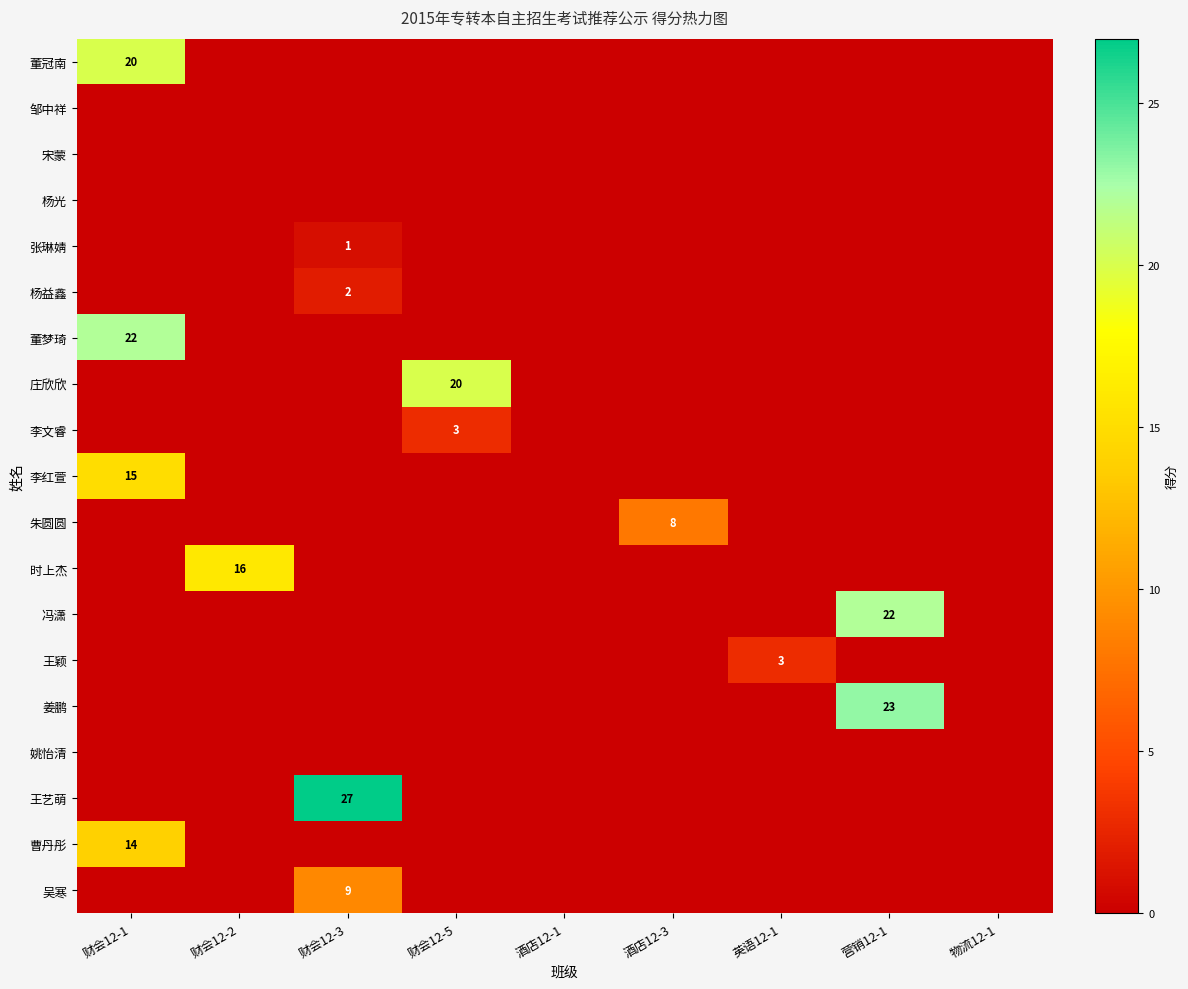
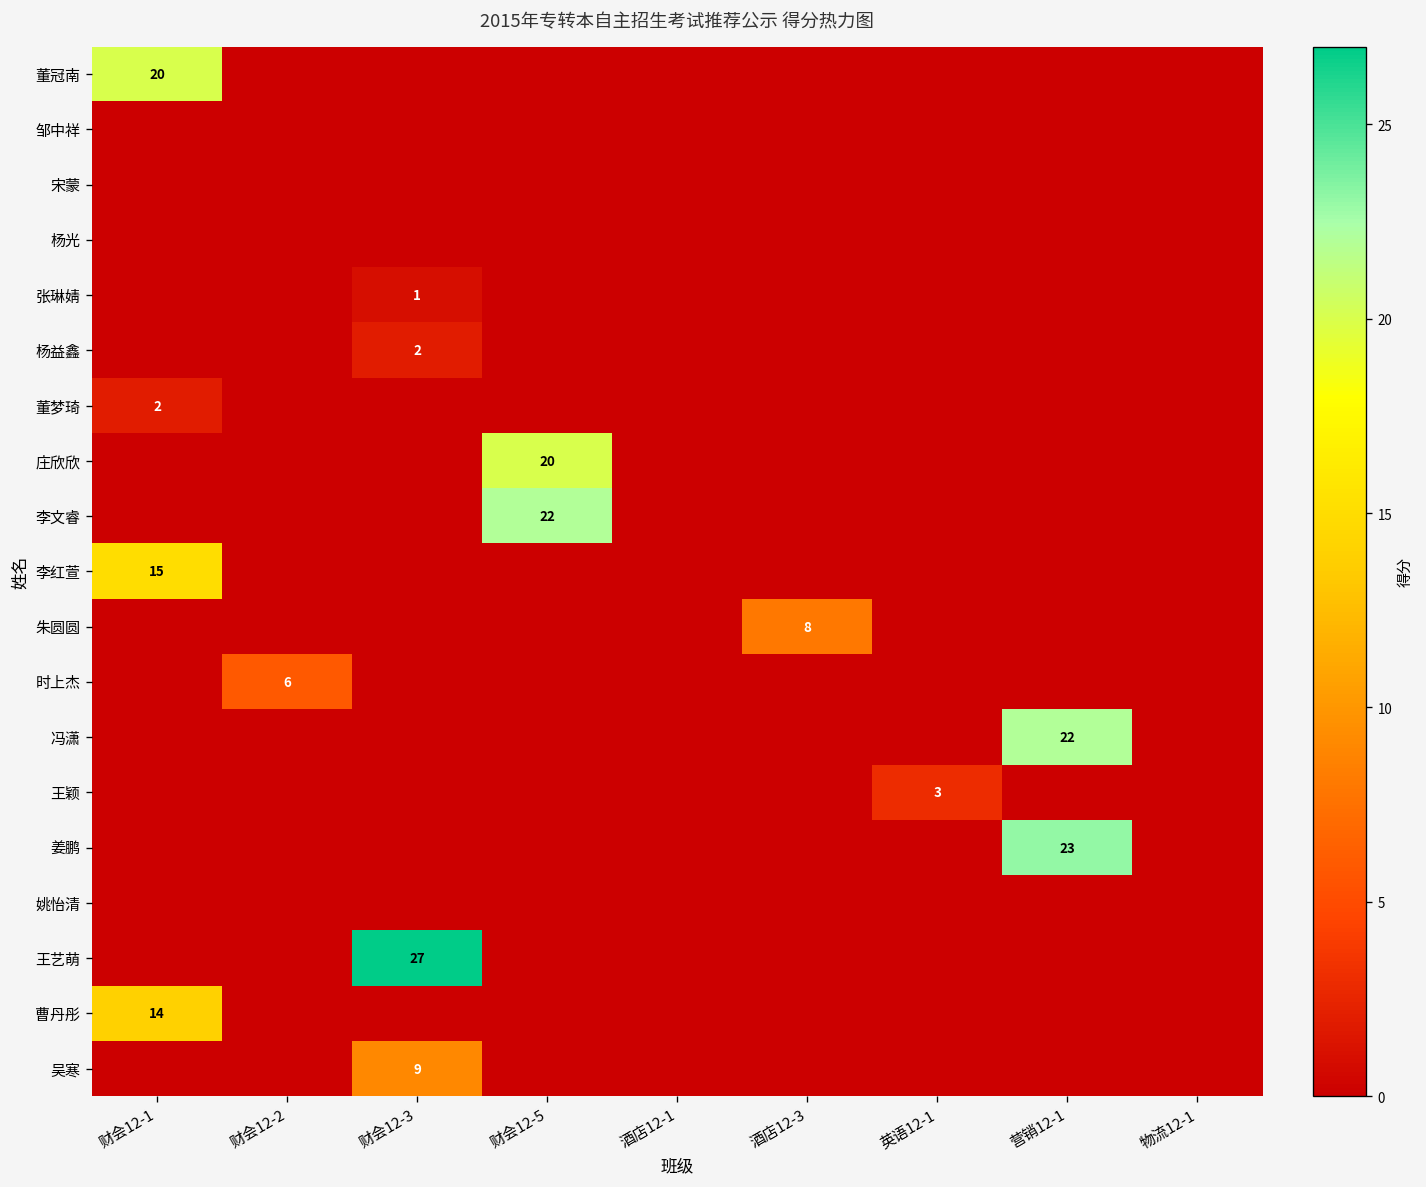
  {
    "董冠南": {
      "财会12-1": 20
    },
    "张琳婧": {
      "财会12-3": 1
    },
    "杨益鑫": {
      "财会12-3": 2
    },
    "董梦琦": {
-     "财会12-1": 22
+     "财会12-1": 2
    },
    "庄欣欣": {
      "财会12-5": 20
    },
    "李文睿": {
-     "财会12-5": 3
+     "财会12-5": 22
    },
    "李红萱": {
      "财会12-1": 15
    },
    "朱圆圆": {
      "酒店12-3": 8
    },
    "时上杰": {
-     "财会12-2": 16
+     "财会12-2": 6
    },
    "冯潇": {
      "营销12-1": 22
    },
    "王颖": {
      "英语12-1": 3
    },
    "姜鹏": {
      "营销12-1": 23
    },
    "王艺萌": {
      "财会12-3": 27
    },
    "曹丹彤": {
      "财会12-1": 14
    },
    "吴寒": {
      "财会12-3": 9
    }
  }
